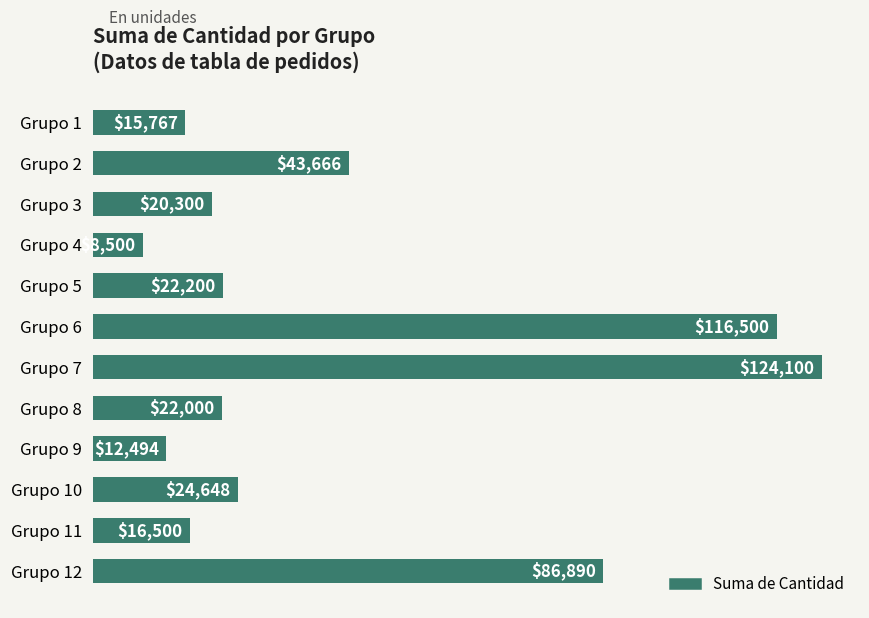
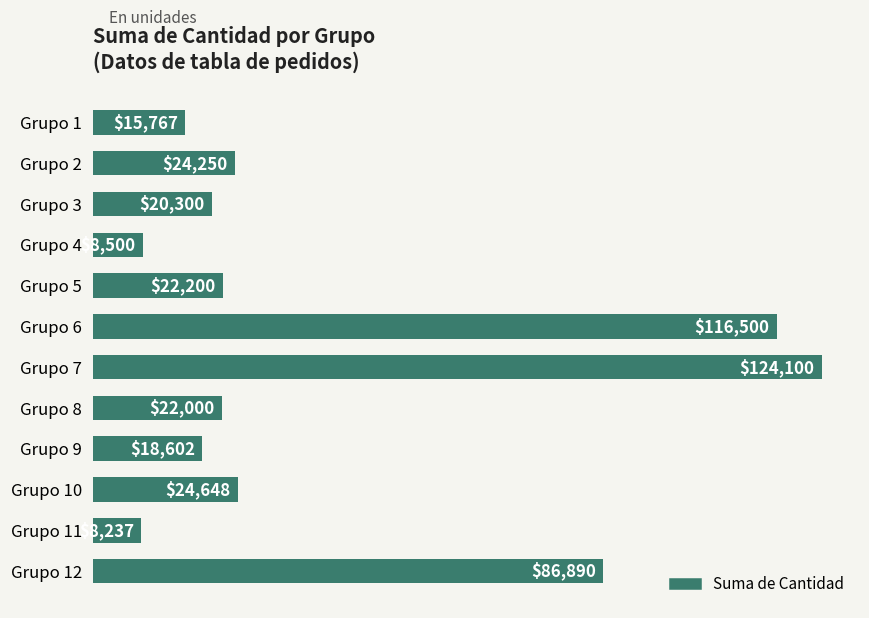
  {
    "Grupo 1": "$15,767",
-   "Grupo 2": "$43,666",
+   "Grupo 2": "$24,250",
    "Grupo 3": "$20,300",
    "Grupo 4": "$8,500",
    "Grupo 5": "$22,200",
    "Grupo 6": "$116,500",
    "Grupo 7": "$124,100",
    "Grupo 8": "$22,000",
-   "Grupo 9": "$12,494",
+   "Grupo 9": "$18,602",
    "Grupo 10": "$24,648",
-   "Grupo 11": "$16,500",
+   "Grupo 11": "$8,237",
    "Grupo 12": "$86,890"
  }
